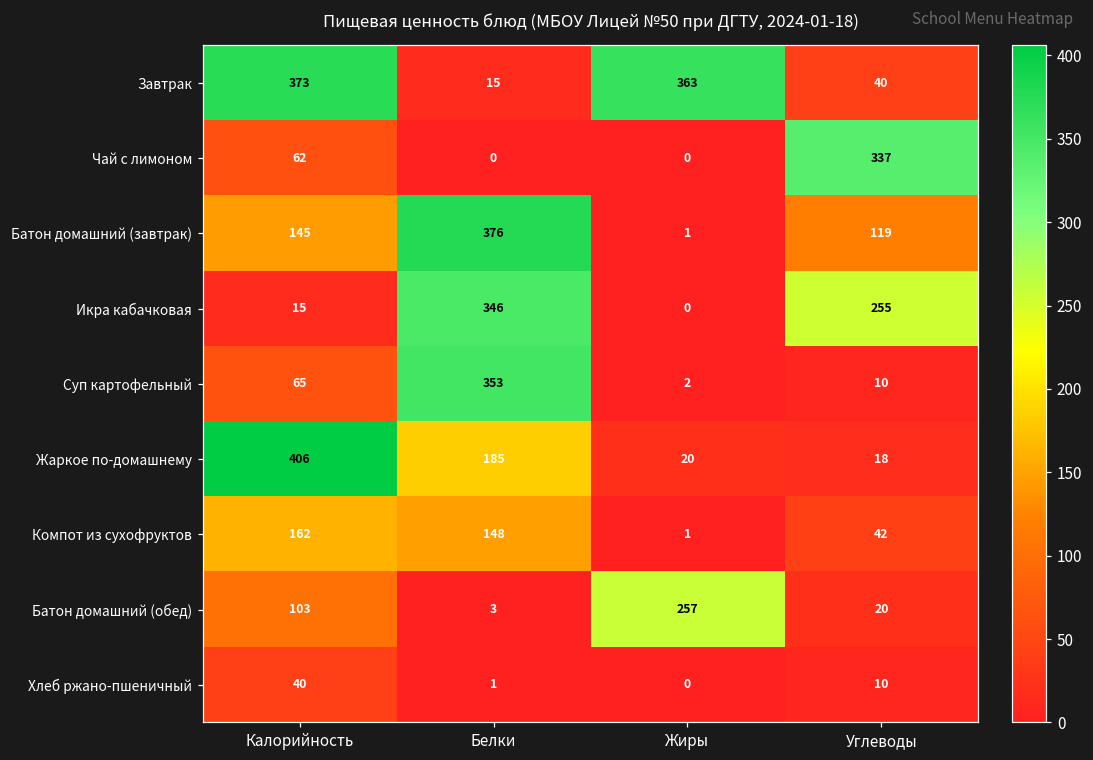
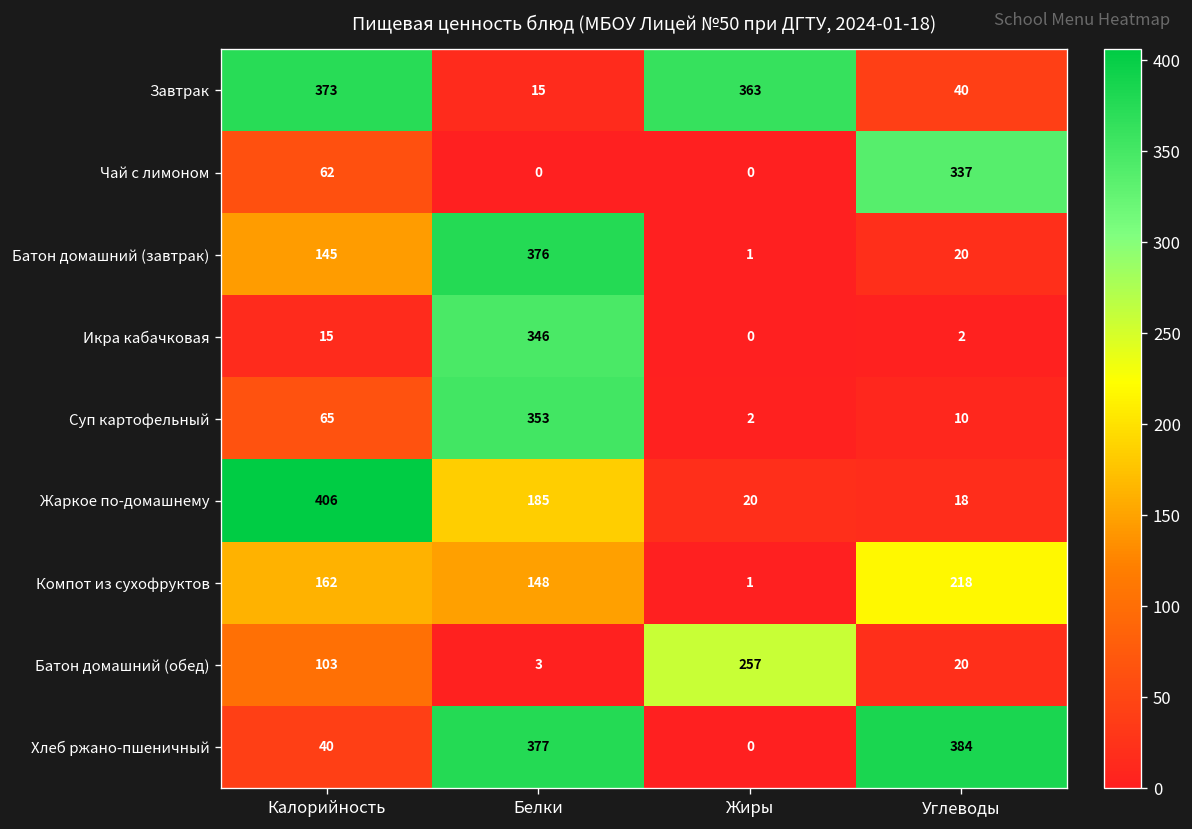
  {
    "Завтрак": {
      "Калорийность": 373,
      "Белки": 15,
      "Жиры": 363,
      "Углеводы": 40
    },
    "Чай с лимоном": {
      "Калорийность": 62,
      "Белки": 0,
      "Жиры": 0,
      "Углеводы": 337
    },
    "Батон домашний (завтрак)": {
      "Калорийность": 145,
      "Белки": 376,
      "Жиры": 1,
-     "Углеводы": 119
+     "Углеводы": 20
    },
    "Икра кабачковая": {
      "Калорийность": 15,
      "Белки": 346,
      "Жиры": 0,
-     "Углеводы": 255
+     "Углеводы": 2
    },
    "Суп картофельный": {
      "Калорийность": 65,
      "Белки": 353,
      "Жиры": 2,
      "Углеводы": 10
    },
    "Жаркое по-домашнему": {
      "Калорийность": 406,
      "Белки": 185,
      "Жиры": 20,
      "Углеводы": 18
    },
    "Компот из сухофруктов": {
      "Калорийность": 162,
      "Белки": 148,
      "Жиры": 1,
-     "Углеводы": 42
+     "Углеводы": 218
    },
    "Батон домашний (обед)": {
      "Калорийность": 103,
      "Белки": 3,
      "Жиры": 257,
      "Углеводы": 20
    },
    "Хлеб ржано-пшеничный": {
      "Калорийность": 40,
-     "Белки": 1,
+     "Белки": 377,
      "Жиры": 0,
-     "Углеводы": 10
+     "Углеводы": 384
    }
  }
